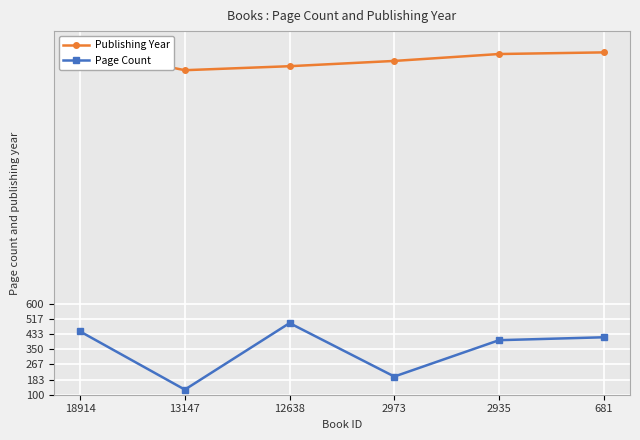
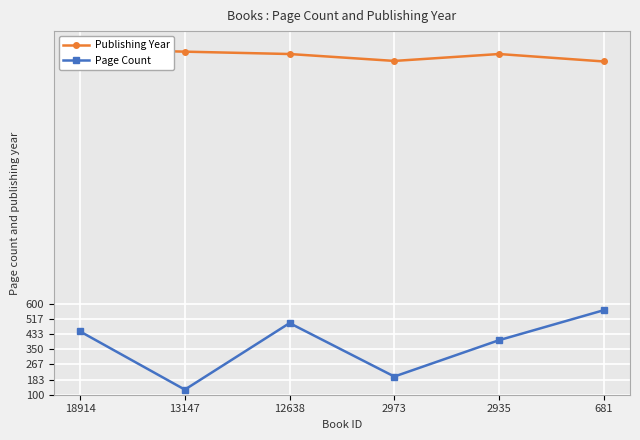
  {
    "Publishing Year": {
-     "13147": 1890,
-     "12638": 1910,
+     "13147": 1990,
+     "12638": 1970,
      "2973": 1940,
      "2935": 1970,
-     "681": 1980
+     "681": 1930
    },
    "Page Count": {
      "18914": 450,
      "13147": 130,
      "12638": 490,
      "2973": 200,
      "2935": 400,
-     "681": 420
+     "681": 570
    }
  }
